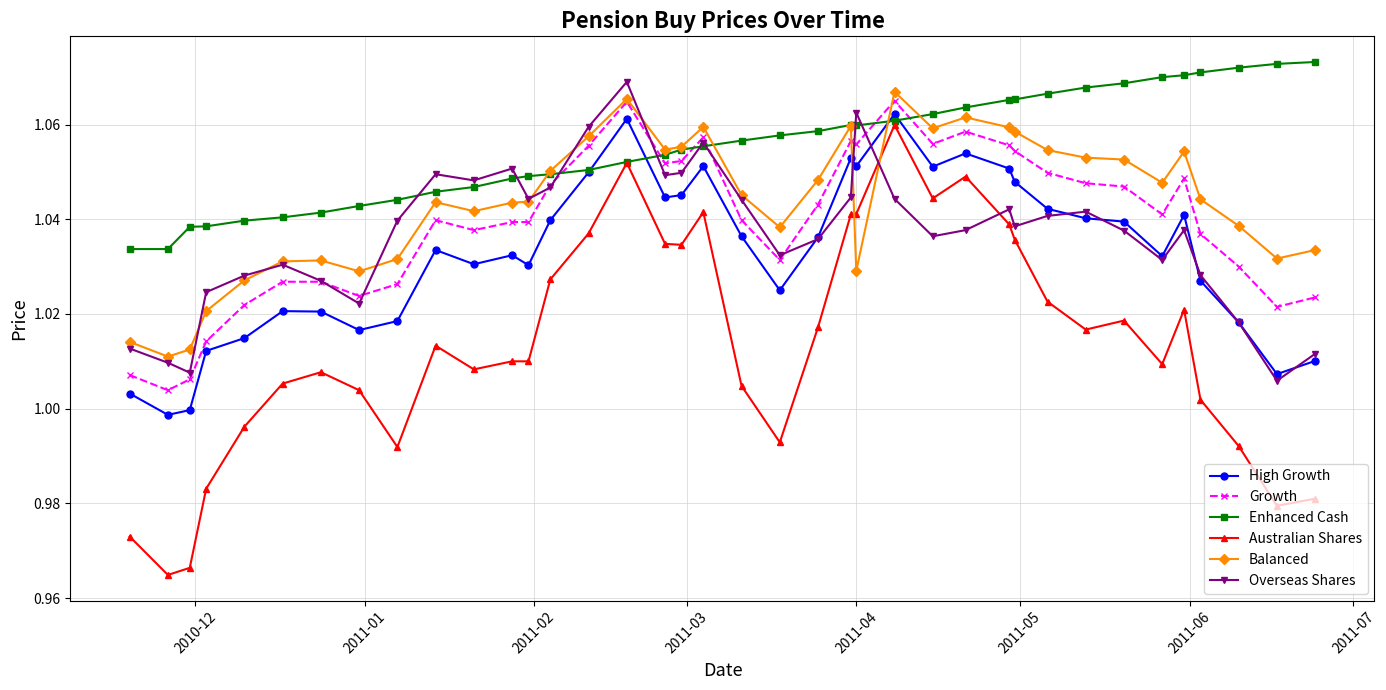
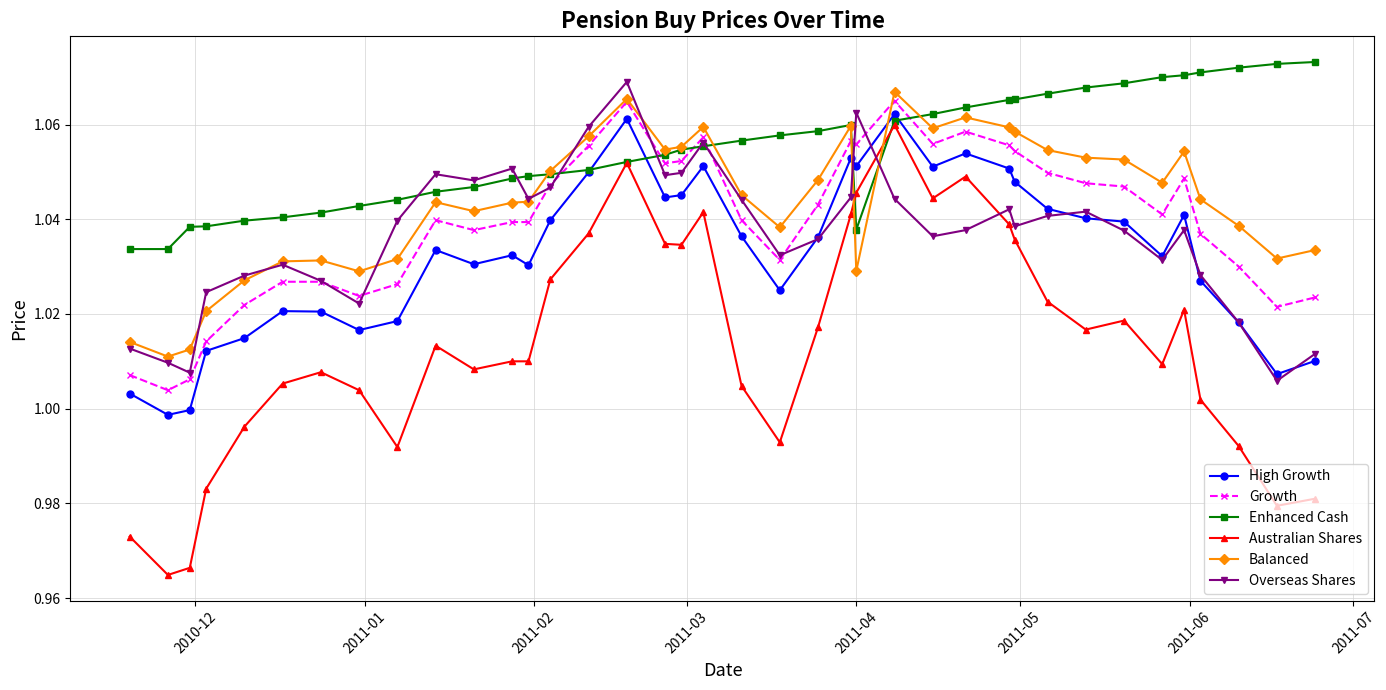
  {
    "High Growth": {
      "2011-04": 1.051
    },
    "Growth": {
      "2011-04": 1.056
    },
    "Enhanced Cash": {
-     "2011-04": 1.060
+     "2011-04": 1.038
    },
    "Australian Shares": {
-     "2011-04": 1.041
+     "2011-04": 1.046
    },
    "Balanced": {
      "2011-04": 1.029
    },
    "Overseas Shares": {
      "2011-04": 1.063
    }
  }
